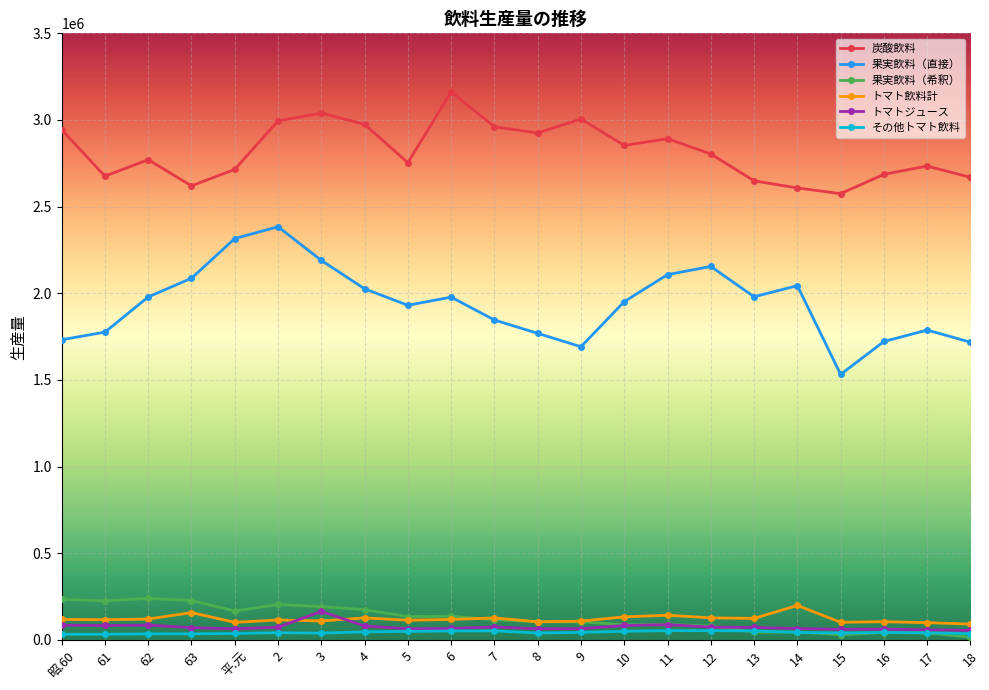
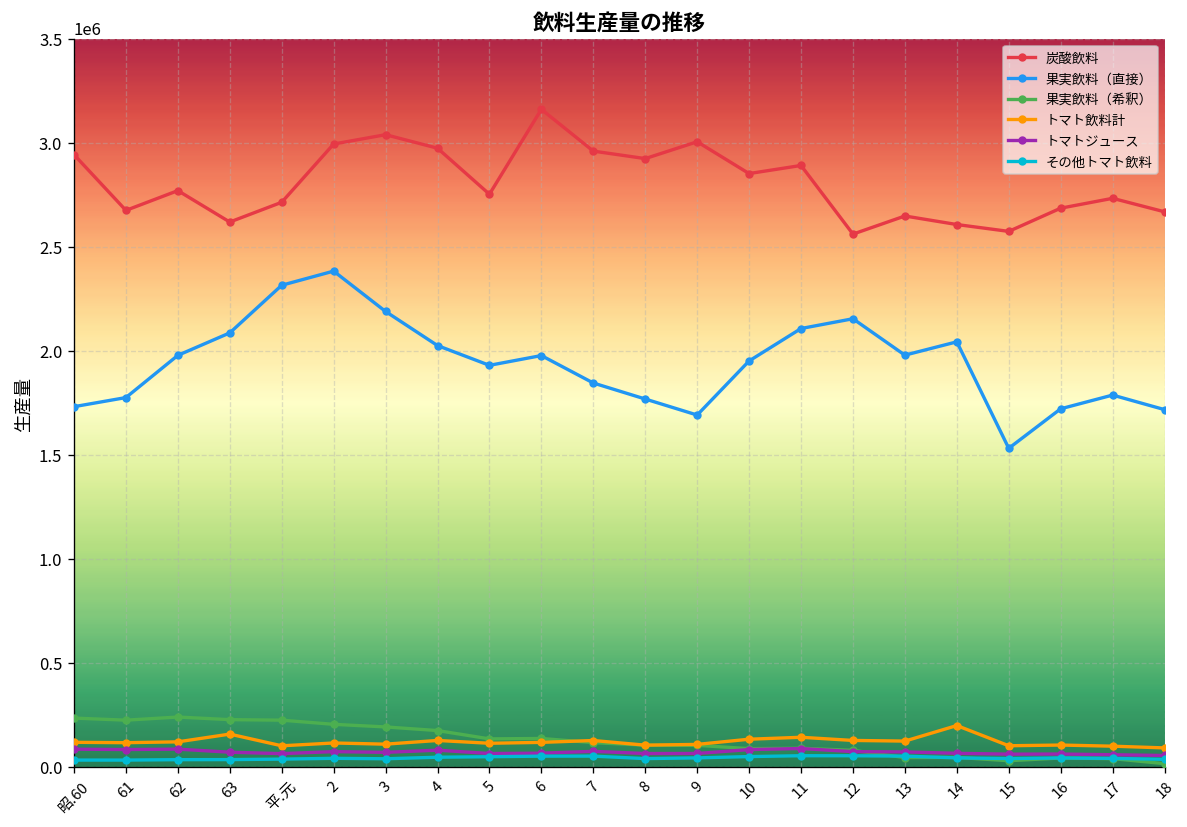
  {
    "炭酸飲料": {
      "昭.60": 2940000,
      "61": 2680000,
      "62": 2770000,
      "63": 2620000,
      "平.元": 2720000,
      "2": 3000000,
      "3": 3040000,
      "4": 2980000,
      "5": 2750000,
      "6": 3160000,
      "7": 2960000,
      "8": 2930000,
      "9": 3010000,
      "10": 2850000,
      "11": 2890000,
-     "12": 2800000,
+     "12": 2560000,
      "13": 2650000,
      "14": 2610000,
      "15": 2580000,
      "16": 2690000,
      "17": 2730000,
      "18": 2670000
    },
    "果実飲料（希釈）": {
      "昭.60": 240000,
      "61": 230000,
      "62": 240000,
      "63": 230000,
-     "平.元": 170000,
+     "平.元": 230000,
      "2": 210000,
      "3": 190000,
      "4": 180000,
      "5": 140000,
      "6": 140000,
      "18": 20000
    },
    "トマト飲料計": {
      "昭.60": 120000,
      "61": 120000,
      "62": 120000,
      "63": 160000,
      "平.元": 100000,
      "2": 120000,
      "3": 110000,
      "4": 130000,
      "5": 110000,
      "6": 120000,
      "10": 130000,
      "11": 140000,
      "12": 130000,
      "13": 120000,
      "14": 200000,
      "15": 100000,
      "16": 110000,
      "17": 100000,
      "18": 90000
    },
    "トマトジュース": {
      "昭.60": 90000,
      "61": 80000,
      "62": 90000,
      "63": 70000,
      "平.元": 60000,
      "2": 70000,
-     "3": 160000,
+     "3": 70000,
      "4": 80000,
      "5": 60000,
      "7": 80000,
      "8": 60000,
      "9": 60000,
      "13": 70000,
      "14": 70000,
      "15": 60000,
      "16": 60000,
      "17": 60000,
      "18": 60000
    }
  }
